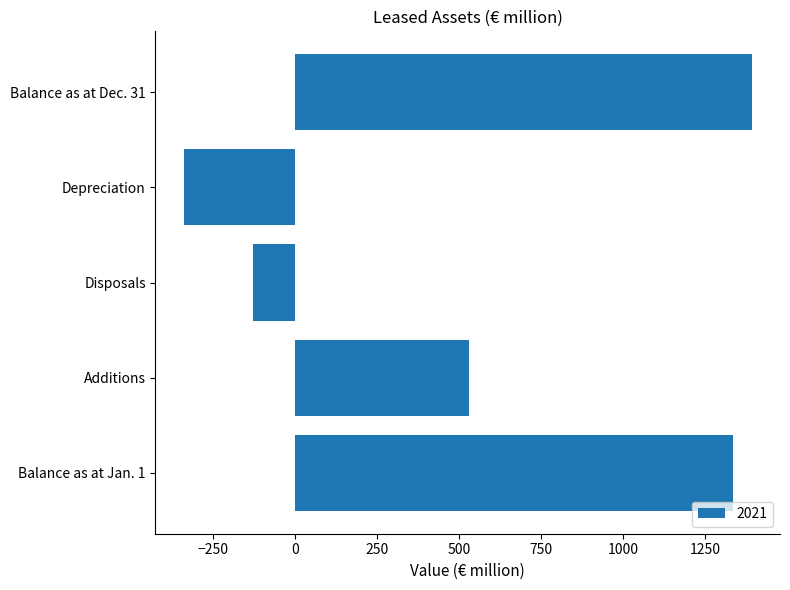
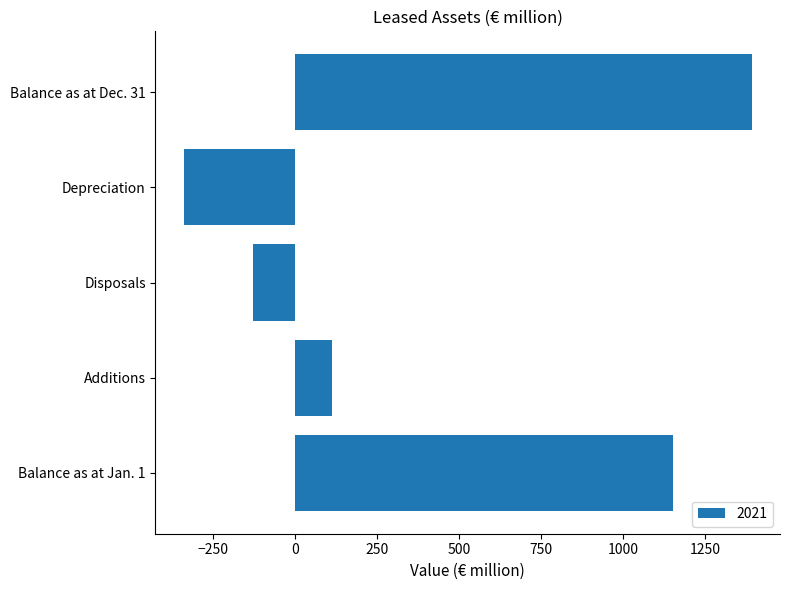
  {
    "Balance as at Dec. 31": 1390,
    "Depreciation": -340,
    "Disposals": -130,
-   "Additions": 530,
-   "Balance as at Jan. 1": 1330
+   "Additions": 110,
+   "Balance as at Jan. 1": 1150
  }
